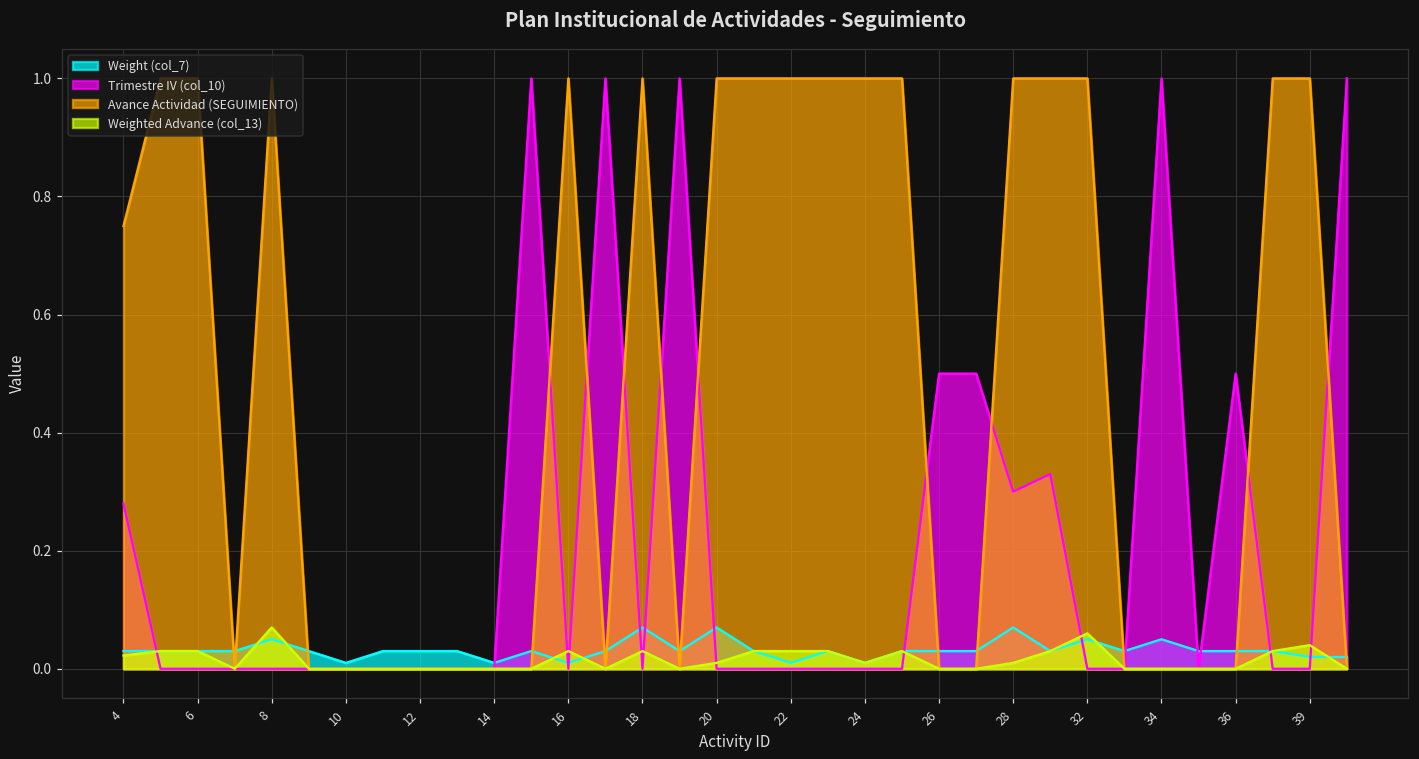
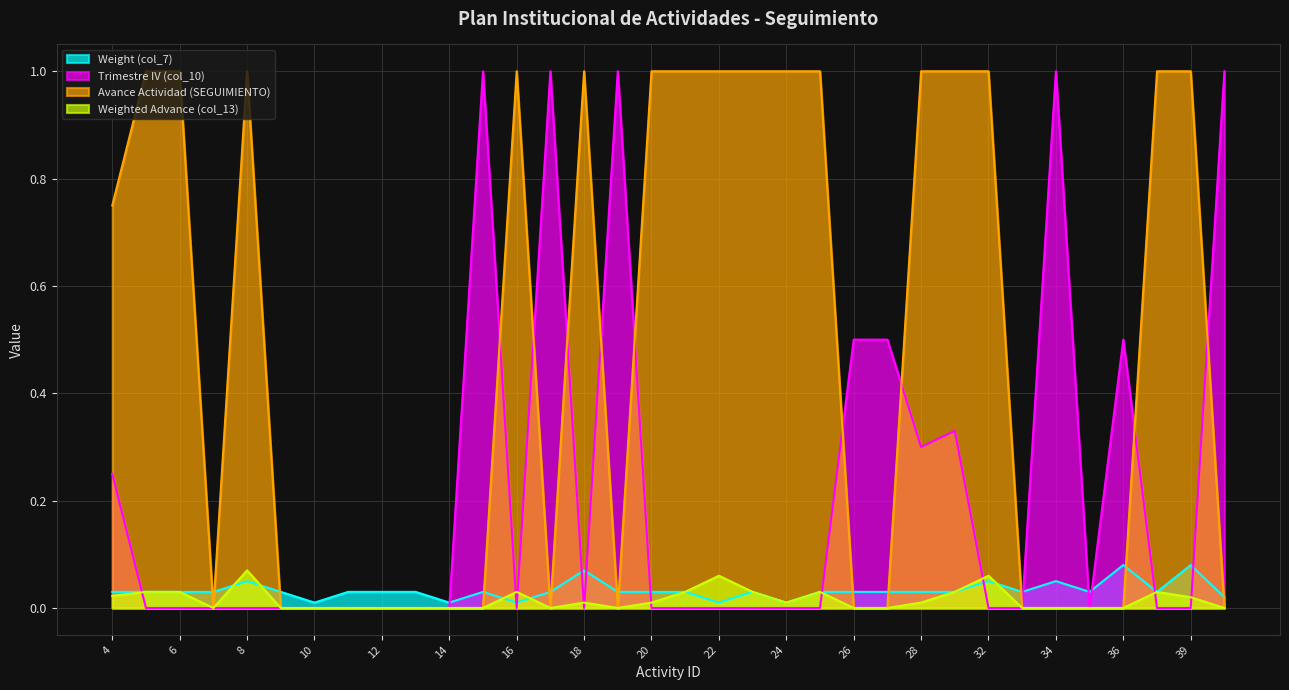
  {
    "Weight (col_7)": {
      "4": 0.03,
      "8": 0.05,
      "10": 0.01,
      "12": 0.03,
      "14": 0.01,
      "16": 0.01,
      "18": 0.07,
-     "20": 0.07,
+     "20": 0.03,
      "22": 0.01,
      "26": 0.03,
-     "28": 0.07,
+     "28": 0.03,
      "32": 0.05,
      "34": 0.05,
-     "36": 0.03,
-     "39": 0.02
+     "36": 0.08,
+     "39": 0.08
    },
    "Trimestre IV (col_10)": {
-     "4": 0.28,
+     "4": 0.25,
      "6": 0.00,
      "8": 0.00,
      "16": 0.00,
      "18": 0.00,
      "20": 0.00,
      "22": 0.00,
      "24": 0.00,
      "26": 0.50,
      "28": 0.30,
      "32": 0.00,
      "34": 1.00,
      "36": 0.50,
      "39": 0.00
    },
    "Avance Actividad (SEGUIMIENTO)": {
      "4": 0.75,
      "16": 1.00,
      "18": 1.00,
      "20": 1.00,
      "22": 1.00,
      "24": 1.00,
      "28": 1.00,
      "32": 1.00,
      "39": 1.00
    },
    "Weighted Advance (col_13)": {
      "4": 0.02,
      "8": 0.07,
      "16": 0.03,
-     "18": 0.03,
+     "18": 0.01,
      "20": 0.01,
-     "22": 0.03,
+     "22": 0.06,
      "28": 0.01,
      "32": 0.06,
-     "39": 0.04
+     "39": 0.02
    }
  }
